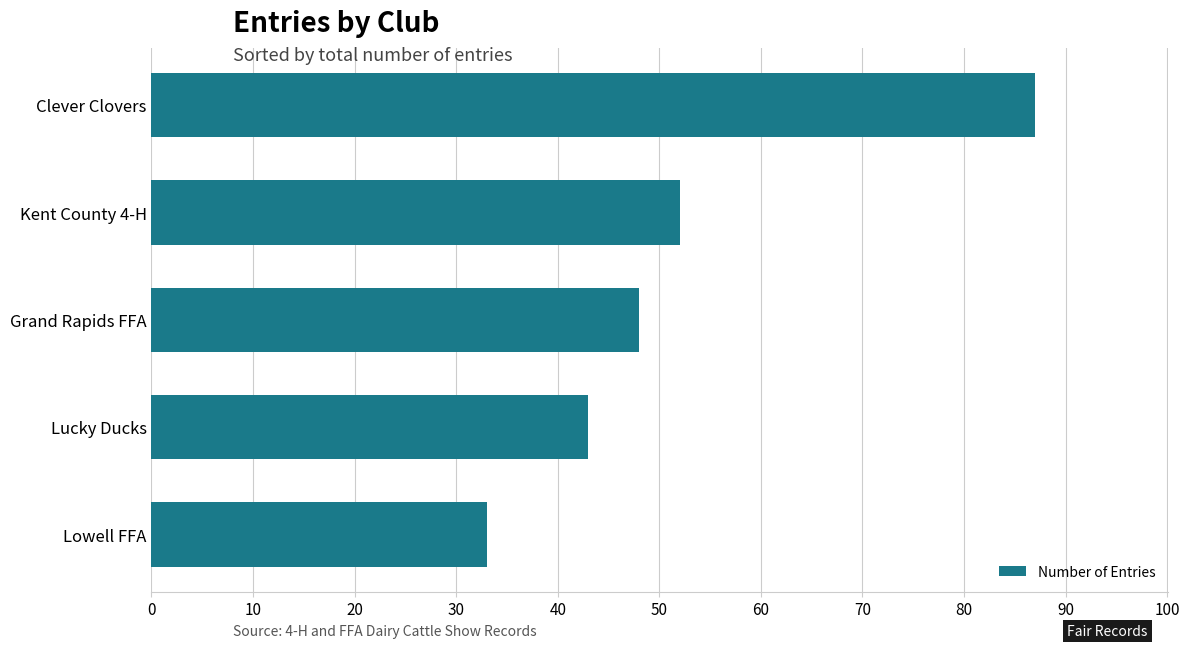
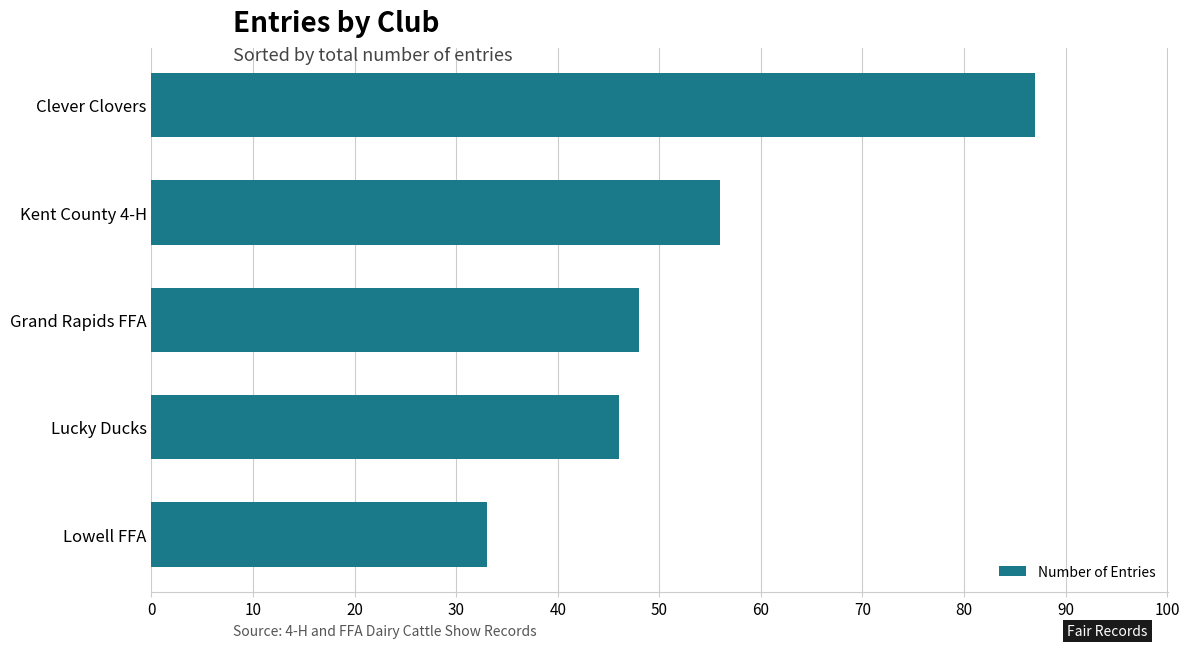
  {
    "Clever Clovers": 87,
-   "Kent County 4-H": 52,
+   "Kent County 4-H": 56,
    "Grand Rapids FFA": 48,
-   "Lucky Ducks": 43,
+   "Lucky Ducks": 46,
    "Lowell FFA": 33
  }
